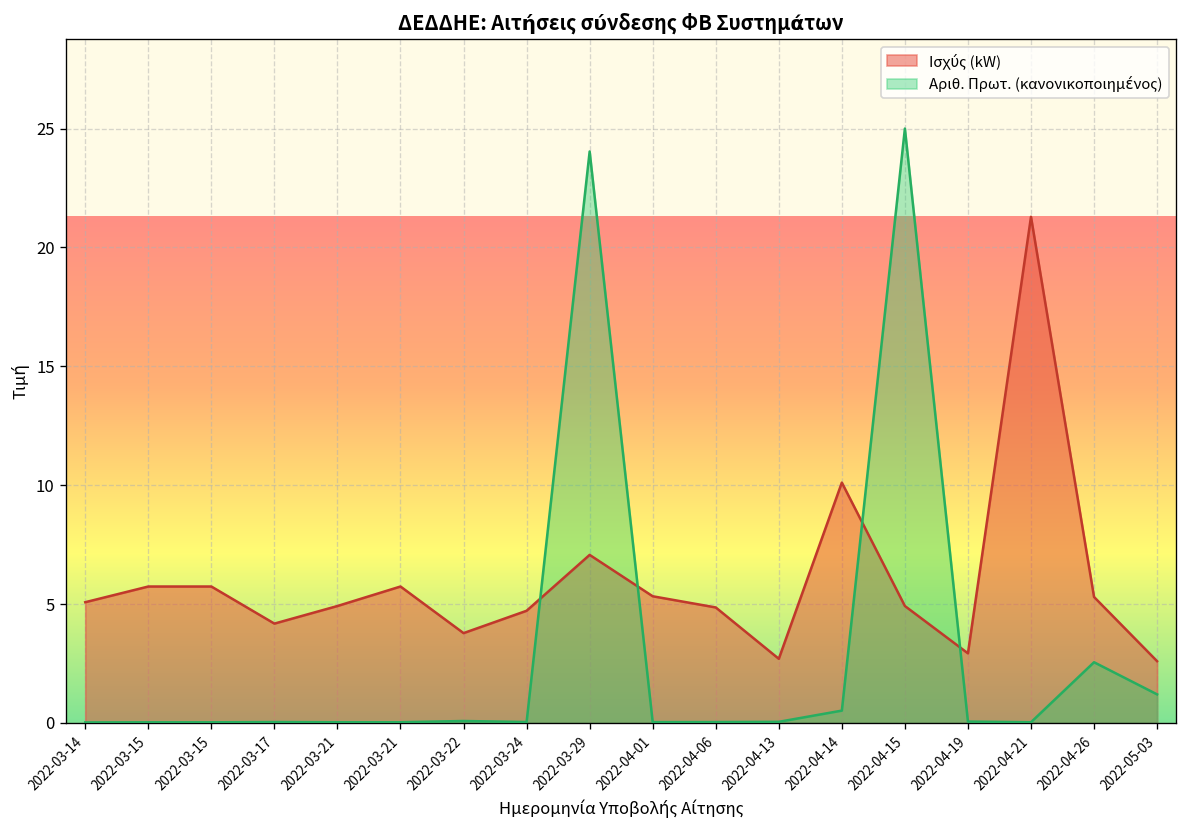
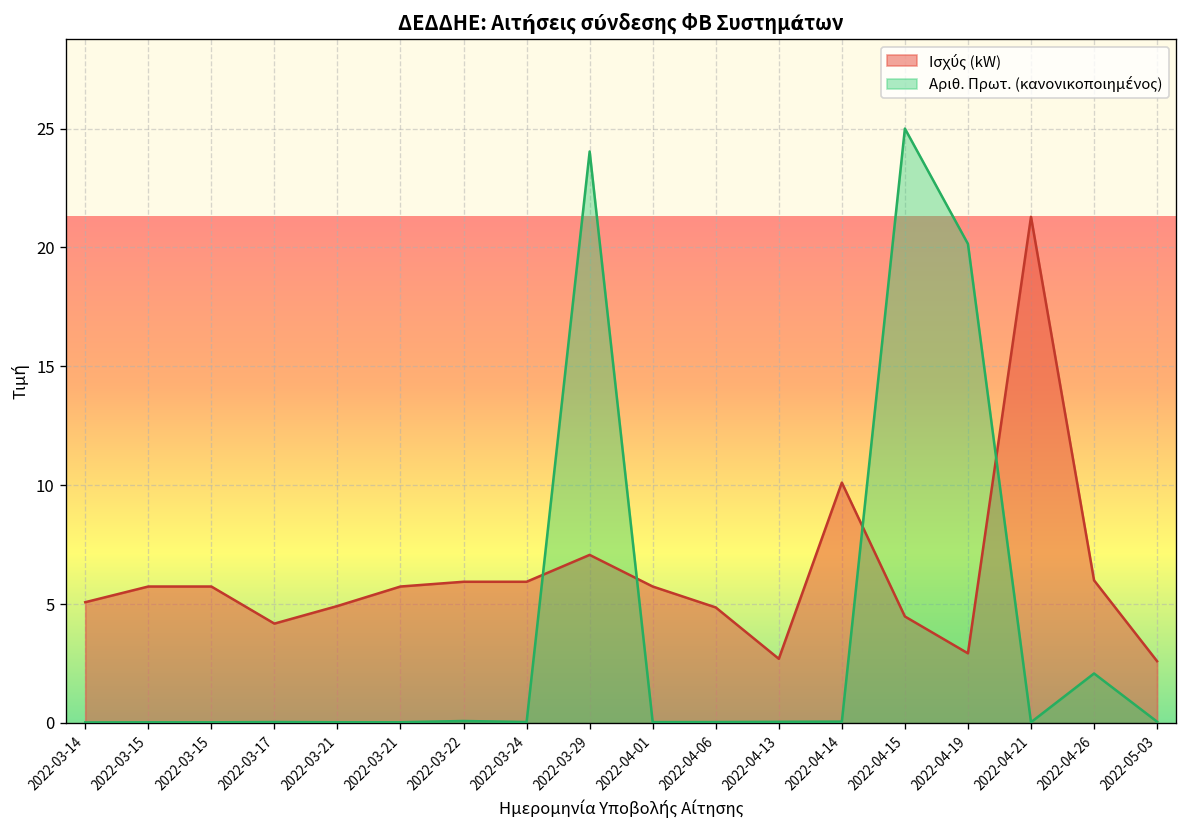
  {
    "Ισχύς (kW)": {
      "2022-03-14": 5.1,
      "2022-03-17": 4.2,
-     "2022-03-22": 3.8,
-     "2022-03-24": 4.7,
+     "2022-03-22": 5.9,
+     "2022-03-24": 5.9,
      "2022-03-29": 7.1,
-     "2022-04-01": 5.3,
+     "2022-04-01": 5.7,
      "2022-04-06": 4.9,
      "2022-04-13": 2.7,
      "2022-04-14": 10.1,
-     "2022-04-15": 4.9,
+     "2022-04-15": 4.5,
      "2022-04-19": 2.9,
      "2022-04-21": 21.3,
-     "2022-04-26": 5.3,
+     "2022-04-26": 6.0,
      "2022-05-03": 2.6
    },
    "Αριθ. Πρωτ. (κανονικοποιημένος)": {
      "2022-03-14": 0.0,
      "2022-03-17": 0.0,
      "2022-03-22": 0.1,
      "2022-03-24": 0.0,
      "2022-03-29": 24.0,
      "2022-04-01": 0.0,
      "2022-04-06": 0.0,
      "2022-04-13": 0.0,
-     "2022-04-14": 0.5,
+     "2022-04-14": 0.1,
      "2022-04-15": 25.0,
-     "2022-04-19": 0.1,
+     "2022-04-19": 20.1,
      "2022-04-21": 0.0,
-     "2022-04-26": 2.6,
-     "2022-05-03": 1.2
+     "2022-04-26": 2.1,
+     "2022-05-03": 0.1
    }
  }
